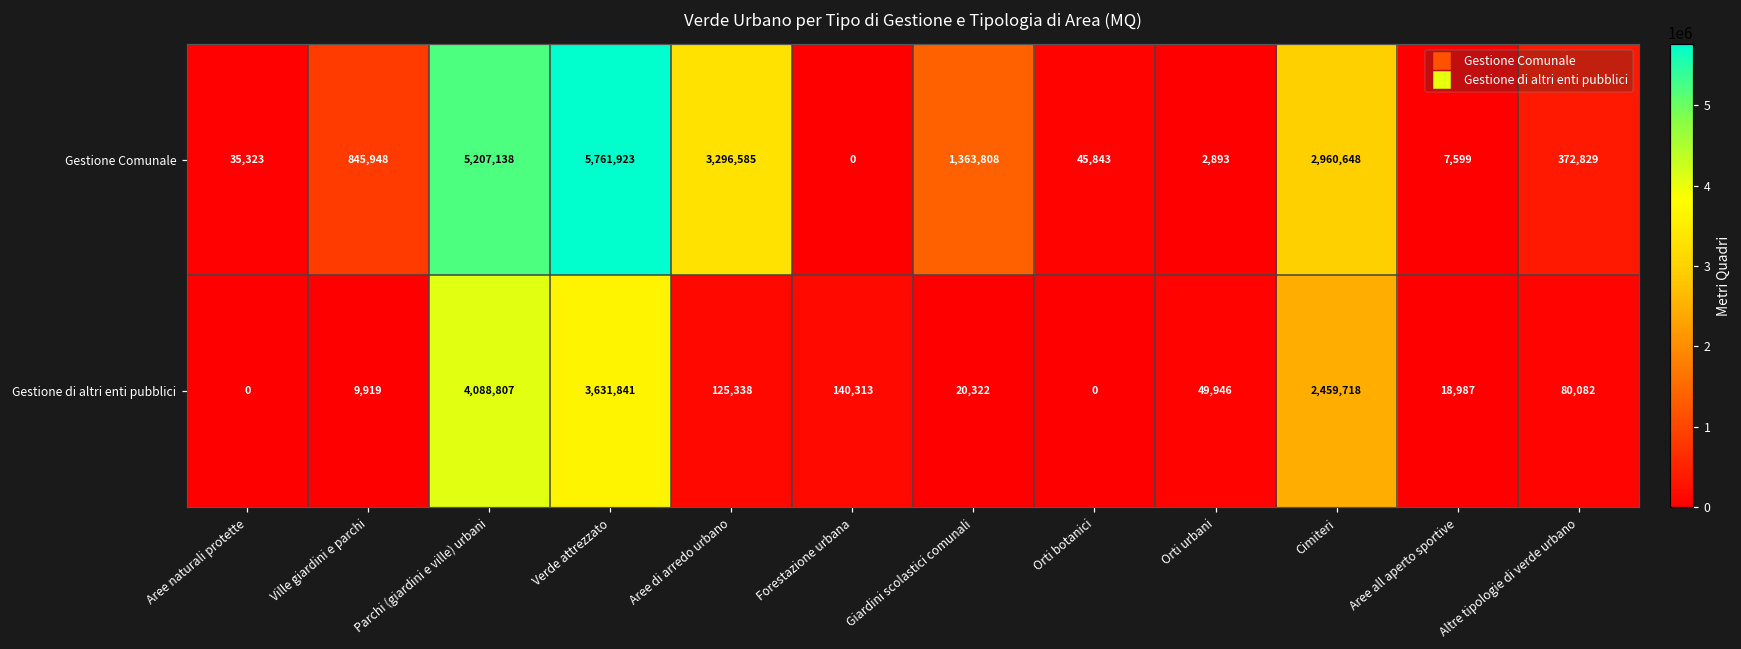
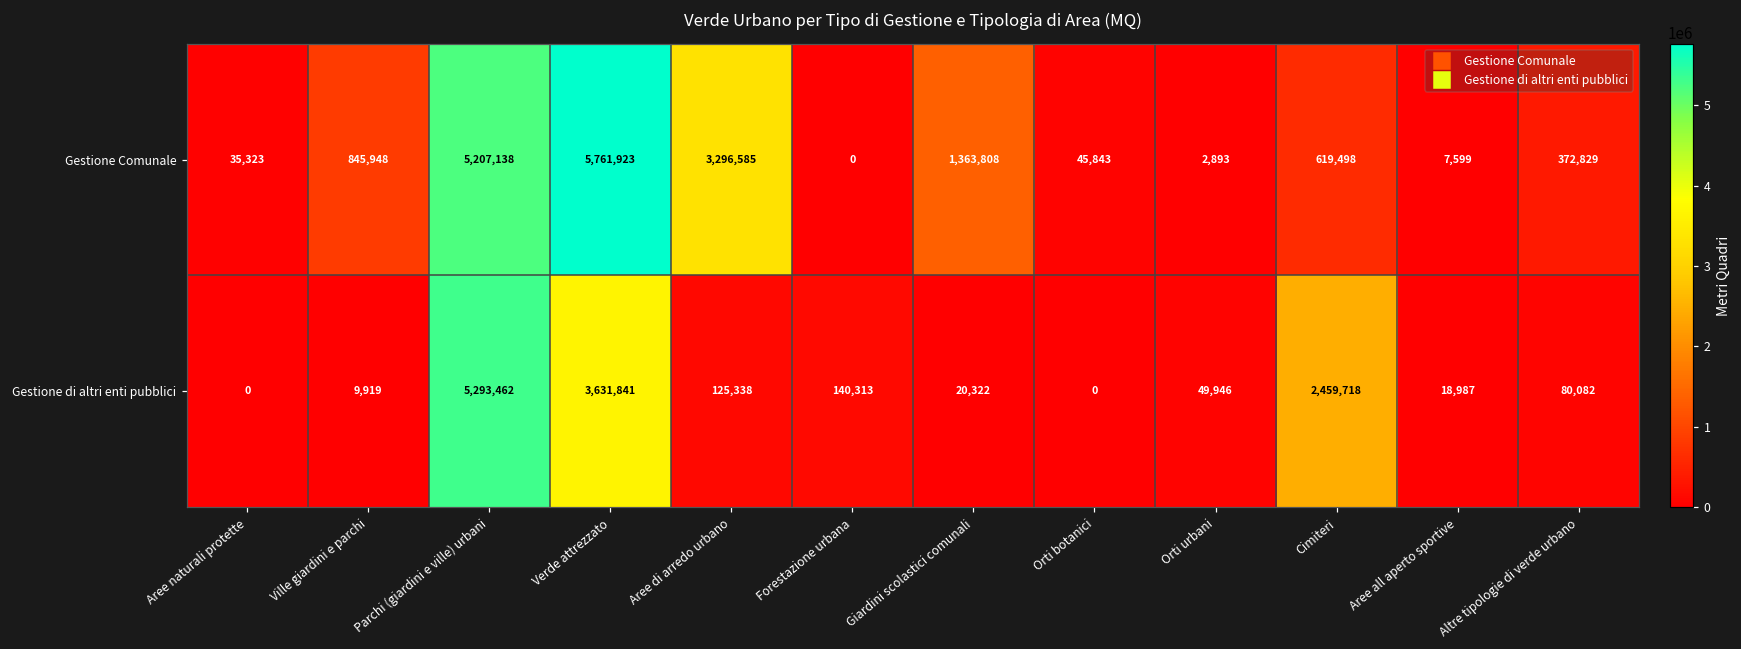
  {
    "Gestione Comunale": {
      "Aree naturali protette": "35,323",
      "Ville giardini e parchi": "845,948",
      "Parchi (giardini e ville) urbani": "5,207,138",
      "Verde attrezzato": "5,761,923",
      "Aree di arredo urbano": "3,296,585",
      "Forestazione urbana": "0",
      "Giardini scolastici comunali": "1,363,808",
      "Orti botanici": "45,843",
      "Orti urbani": "2,893",
-     "Cimiteri": "2,960,648",
+     "Cimiteri": "619,498",
      "Aree all aperto sportive": "7,599",
      "Altre tipologie di verde urbano": "372,829"
    },
    "Gestione di altri enti pubblici": {
      "Aree naturali protette": "0",
      "Ville giardini e parchi": "9,919",
-     "Parchi (giardini e ville) urbani": "4,088,807",
+     "Parchi (giardini e ville) urbani": "5,293,462",
      "Verde attrezzato": "3,631,841",
      "Aree di arredo urbano": "125,338",
      "Forestazione urbana": "140,313",
      "Giardini scolastici comunali": "20,322",
      "Orti botanici": "0",
      "Orti urbani": "49,946",
      "Cimiteri": "2,459,718",
      "Aree all aperto sportive": "18,987",
      "Altre tipologie di verde urbano": "80,082"
    }
  }
